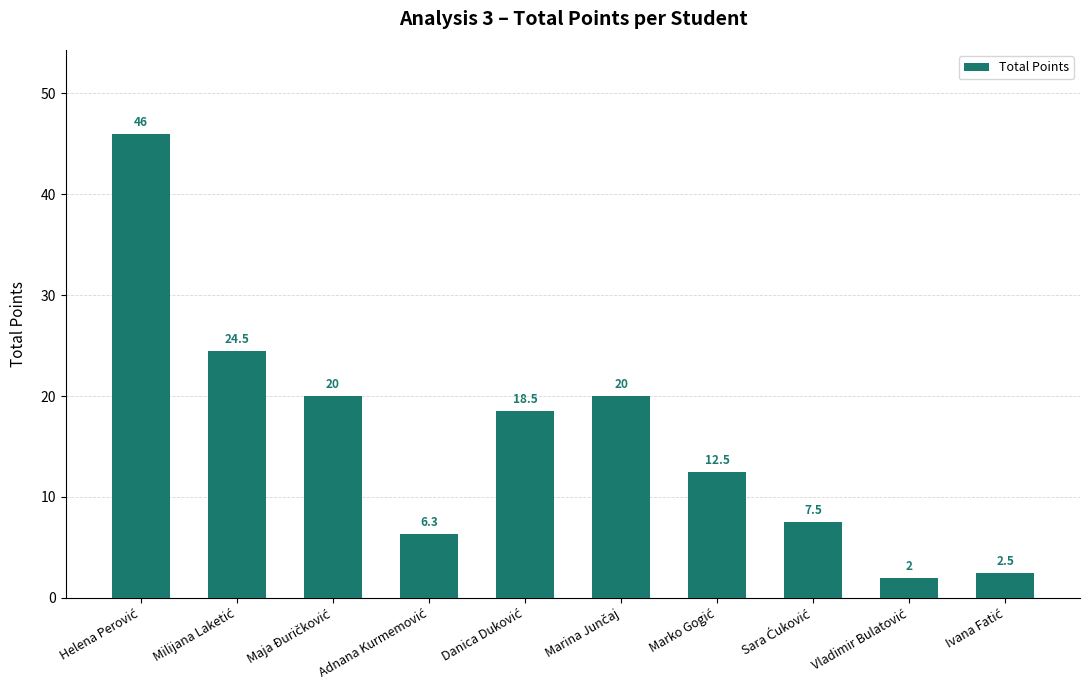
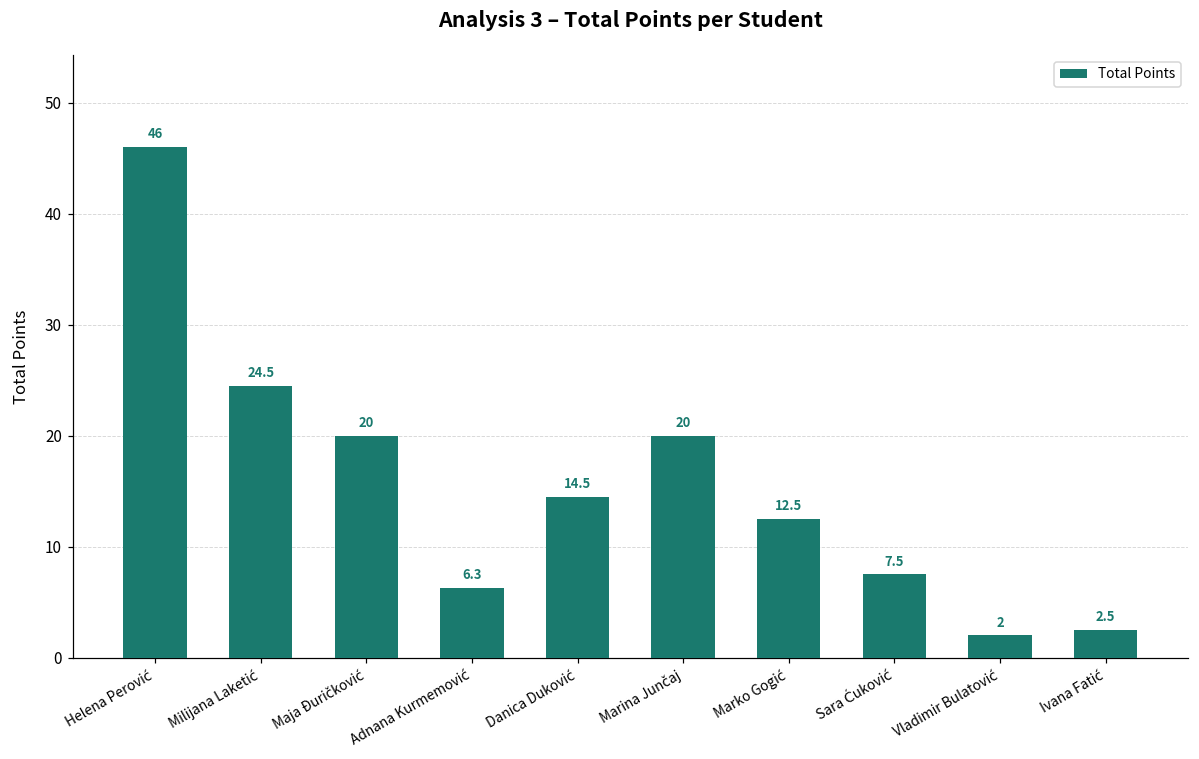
  {
    "Helena Perović": 46,
    "Milijana Laketić": 24.5,
    "Maja Đuričković": 20,
    "Adnana Kurmemović": 6.3,
-   "Danica Duković": 18.5,
+   "Danica Duković": 14.5,
    "Marina Junčaj": 20,
    "Marko Gogić": 12.5,
    "Sara Ćuković": 7.5,
    "Vladimir Bulatović": 2,
    "Ivana Fatić": 2.5
  }
